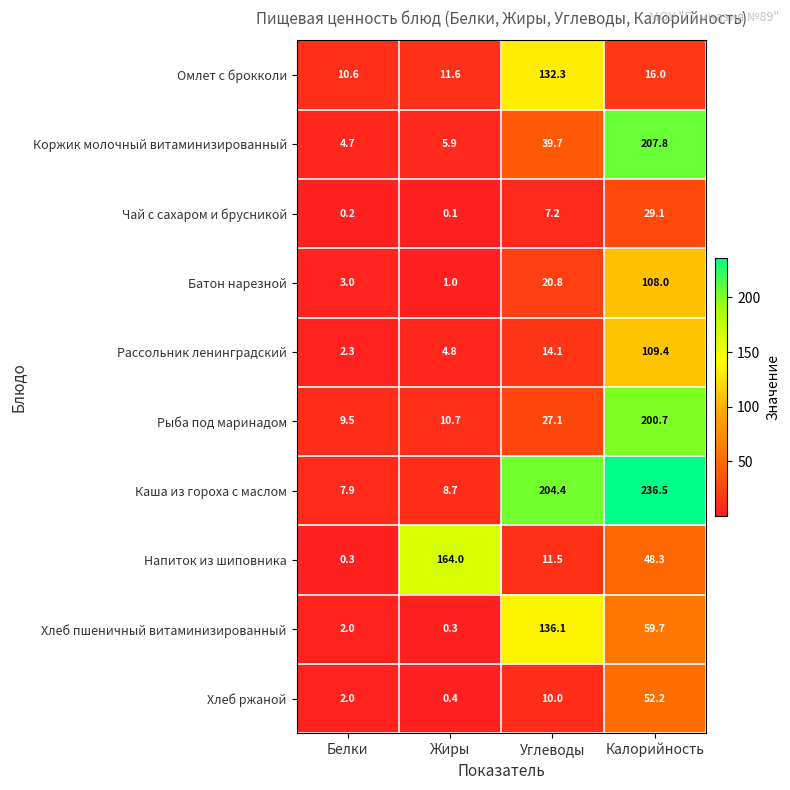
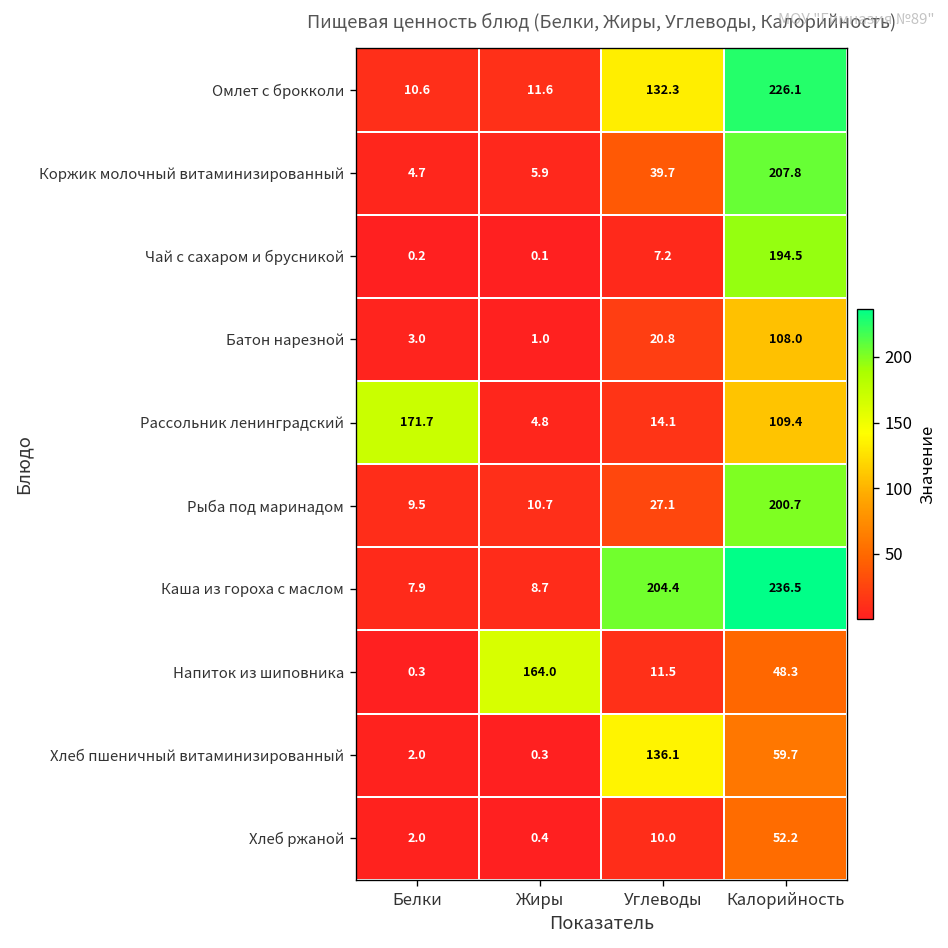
  {
    "Омлет с брокколи": {
      "Белки": 10.6,
      "Жиры": 11.6,
      "Углеводы": 132.3,
-     "Калорийность": 16.0
+     "Калорийность": 226.1
    },
    "Коржик молочный витаминизированный": {
      "Белки": 4.7,
      "Жиры": 5.9,
      "Углеводы": 39.7,
      "Калорийность": 207.8
    },
    "Чай с сахаром и брусникой": {
      "Белки": 0.2,
      "Жиры": 0.1,
      "Углеводы": 7.2,
-     "Калорийность": 29.1
+     "Калорийность": 194.5
    },
    "Батон нарезной": {
      "Белки": 3.0,
      "Жиры": 1.0,
      "Углеводы": 20.8,
      "Калорийность": 108.0
    },
    "Рассольник ленинградский": {
-     "Белки": 2.3,
+     "Белки": 171.7,
      "Жиры": 4.8,
      "Углеводы": 14.1,
      "Калорийность": 109.4
    },
    "Рыба под маринадом": {
      "Белки": 9.5,
      "Жиры": 10.7,
      "Углеводы": 27.1,
      "Калорийность": 200.7
    },
    "Каша из гороха с маслом": {
      "Белки": 7.9,
      "Жиры": 8.7,
      "Углеводы": 204.4,
      "Калорийность": 236.5
    },
    "Напиток из шиповника": {
      "Белки": 0.3,
      "Жиры": 164.0,
      "Углеводы": 11.5,
      "Калорийность": 48.3
    },
    "Хлеб пшеничный витаминизированный": {
      "Белки": 2.0,
      "Жиры": 0.3,
      "Углеводы": 136.1,
      "Калорийность": 59.7
    },
    "Хлеб ржаной": {
      "Белки": 2.0,
      "Жиры": 0.4,
      "Углеводы": 10.0,
      "Калорийность": 52.2
    }
  }
